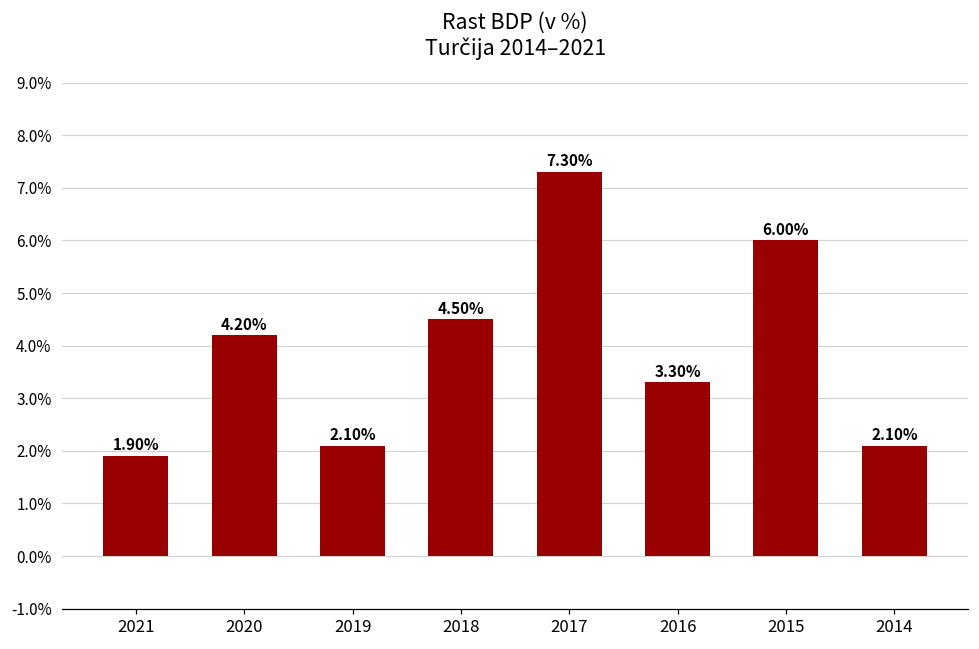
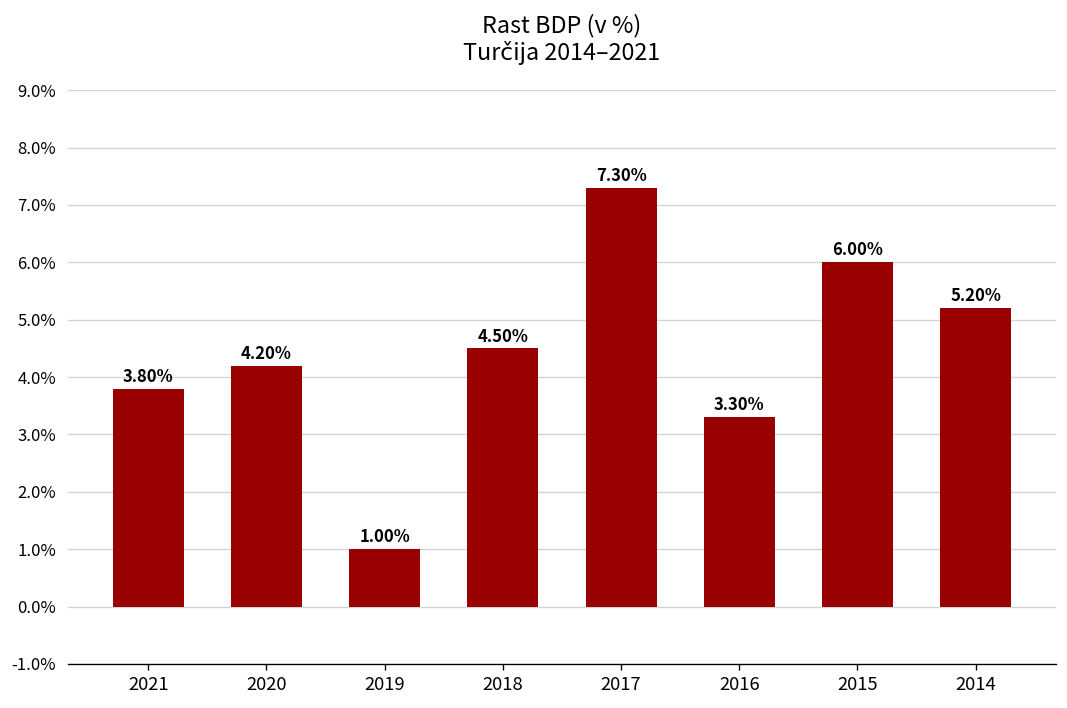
  {
-   "2021": "1.90%",
+   "2021": "3.80%",
    "2020": "4.20%",
-   "2019": "2.10%",
+   "2019": "1.00%",
    "2018": "4.50%",
    "2017": "7.30%",
    "2016": "3.30%",
    "2015": "6.00%",
-   "2014": "2.10%"
+   "2014": "5.20%"
  }
